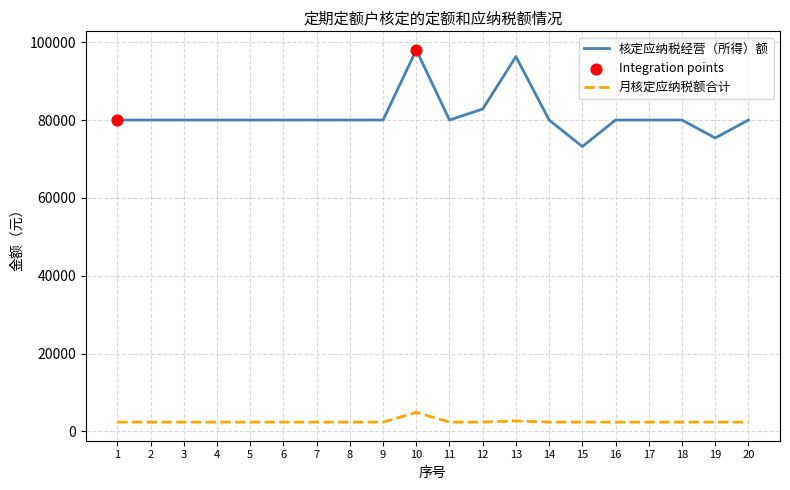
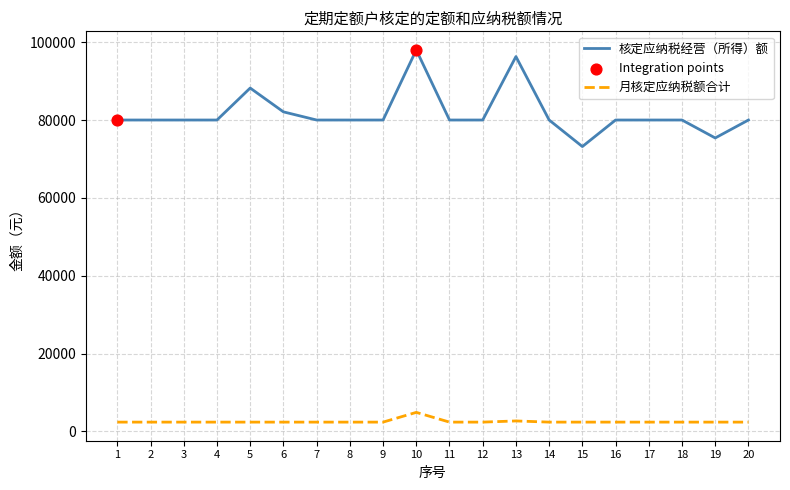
  {
    "核定应纳税经营（所得）额": {
      "2": 80000,
      "3": 80000,
      "4": 80000,
-     "5": 80000,
-     "6": 80000,
+     "5": 88000,
+     "6": 82000,
      "7": 80000,
      "8": 80000,
      "9": 80000,
      "11": 80000,
-     "12": 83000,
+     "12": 80000,
      "13": 96000,
      "14": 80000,
      "15": 73000,
      "16": 80000,
      "17": 80000,
      "18": 80000,
      "19": 75000,
      "20": 80000
    },
    "月核定应纳税额合计": {
      "1": 2000,
      "2": 2000,
      "3": 2000,
      "4": 2000,
      "5": 2000,
      "6": 2000,
      "7": 2000,
      "8": 2000,
      "9": 2000,
      "10": 5000,
      "11": 2000,
      "12": 2000,
      "13": 3000,
      "14": 2000,
      "15": 2000,
      "16": 2000,
      "17": 2000,
      "18": 2000,
      "19": 2000,
      "20": 2000
    }
  }
